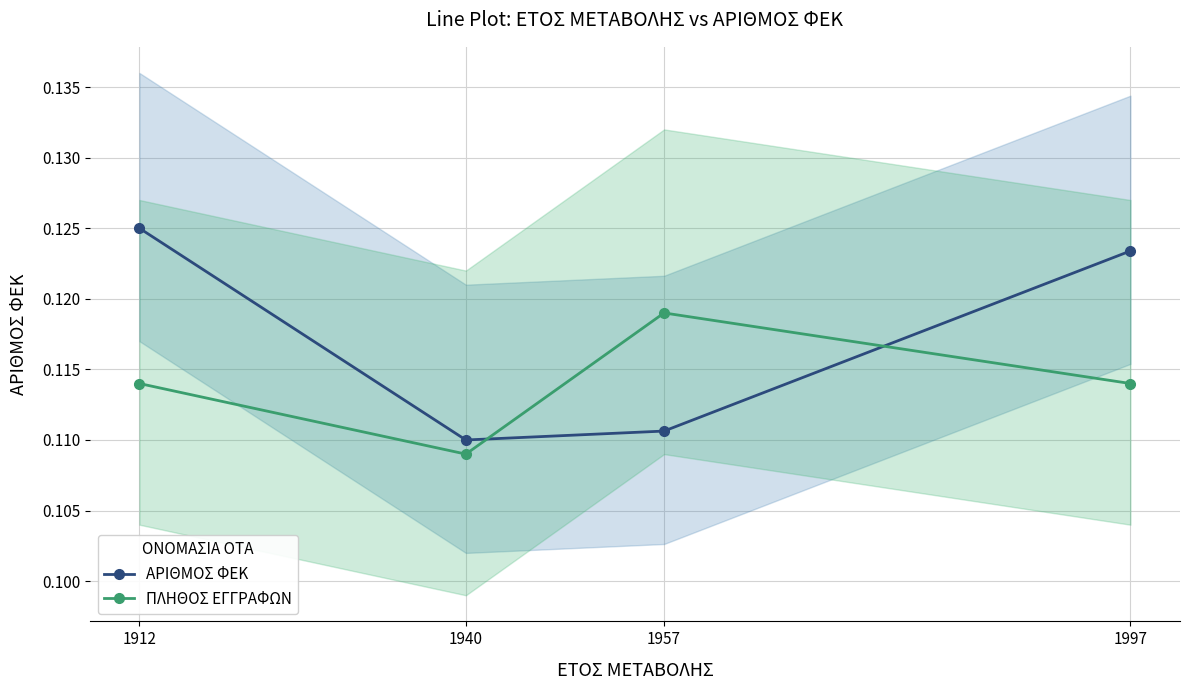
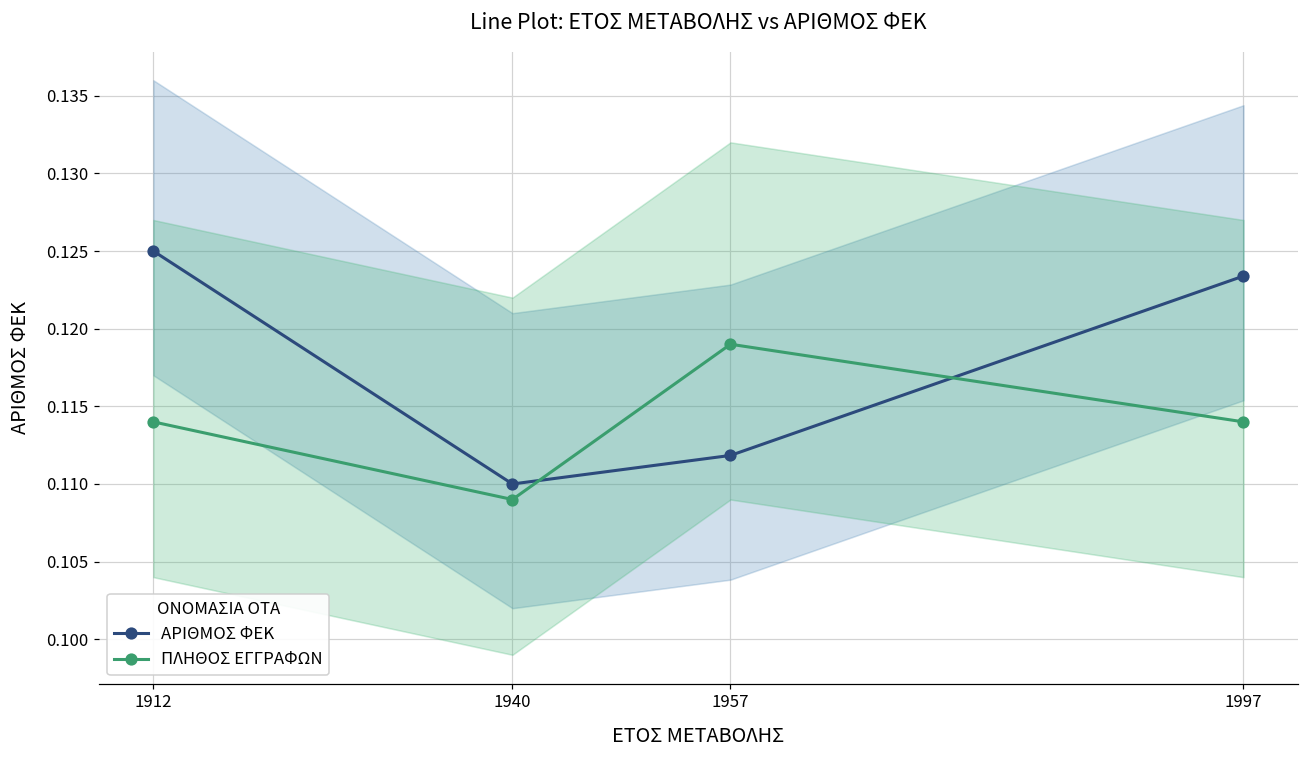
  {
    "ΑΡΙΘΜΟΣ ΦΕΚ": {
      "1912": 0.1250,
      "1940": 0.1100,
-     "1957": 0.1106,
+     "1957": 0.1118,
      "1997": 0.1234
    }
  }
